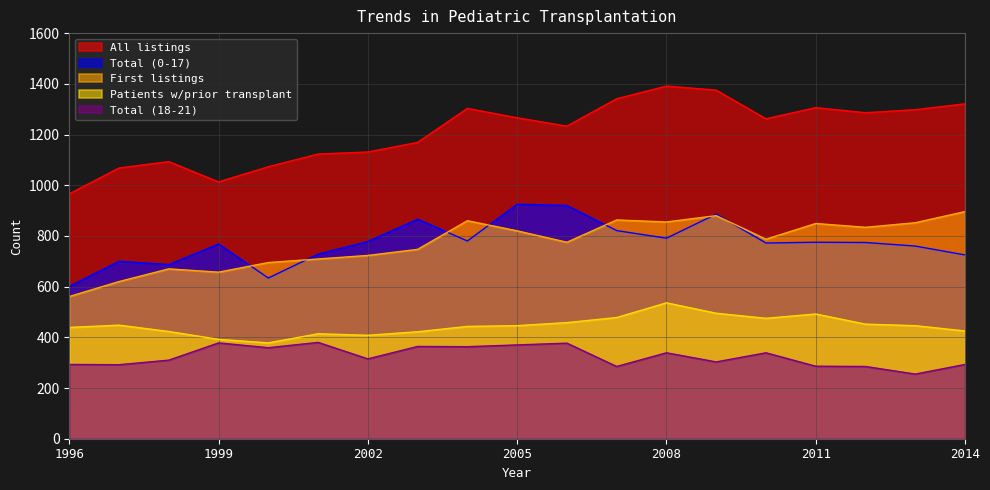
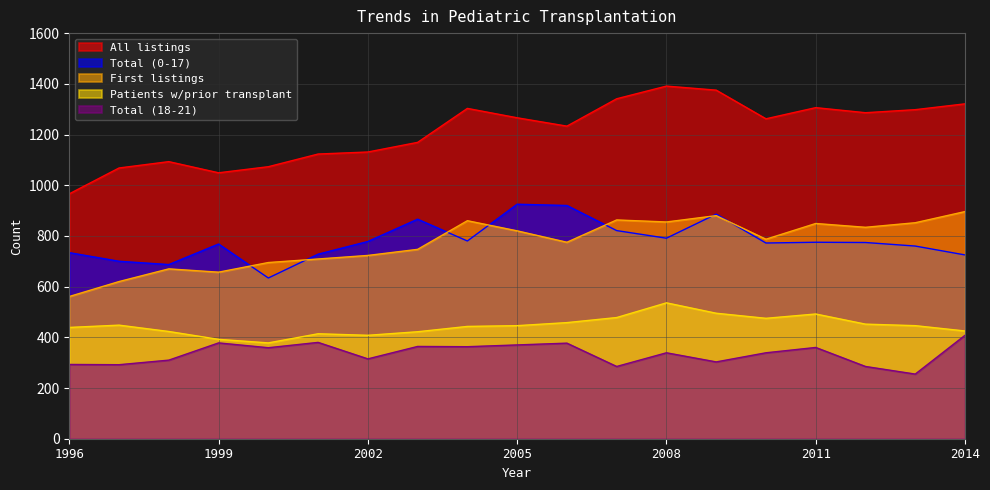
  {
    "All listings": {
      "1996": 970,
-     "1999": 1010,
+     "1999": 1050,
      "2002": 1130,
      "2005": 1270,
      "2008": 1390,
      "2011": 1310,
      "2014": 1320
    },
    "Total (0-17)": {
-     "1996": 600,
+     "1996": 730,
      "1999": 770,
      "2002": 780,
      "2005": 930,
      "2008": 790,
      "2011": 780,
      "2014": 730
    },
    "Total (18-21)": {
      "1996": 290,
      "1999": 380,
      "2002": 320,
      "2005": 370,
      "2008": 340,
-     "2011": 290,
-     "2014": 290
+     "2011": 360,
+     "2014": 410
    }
  }
